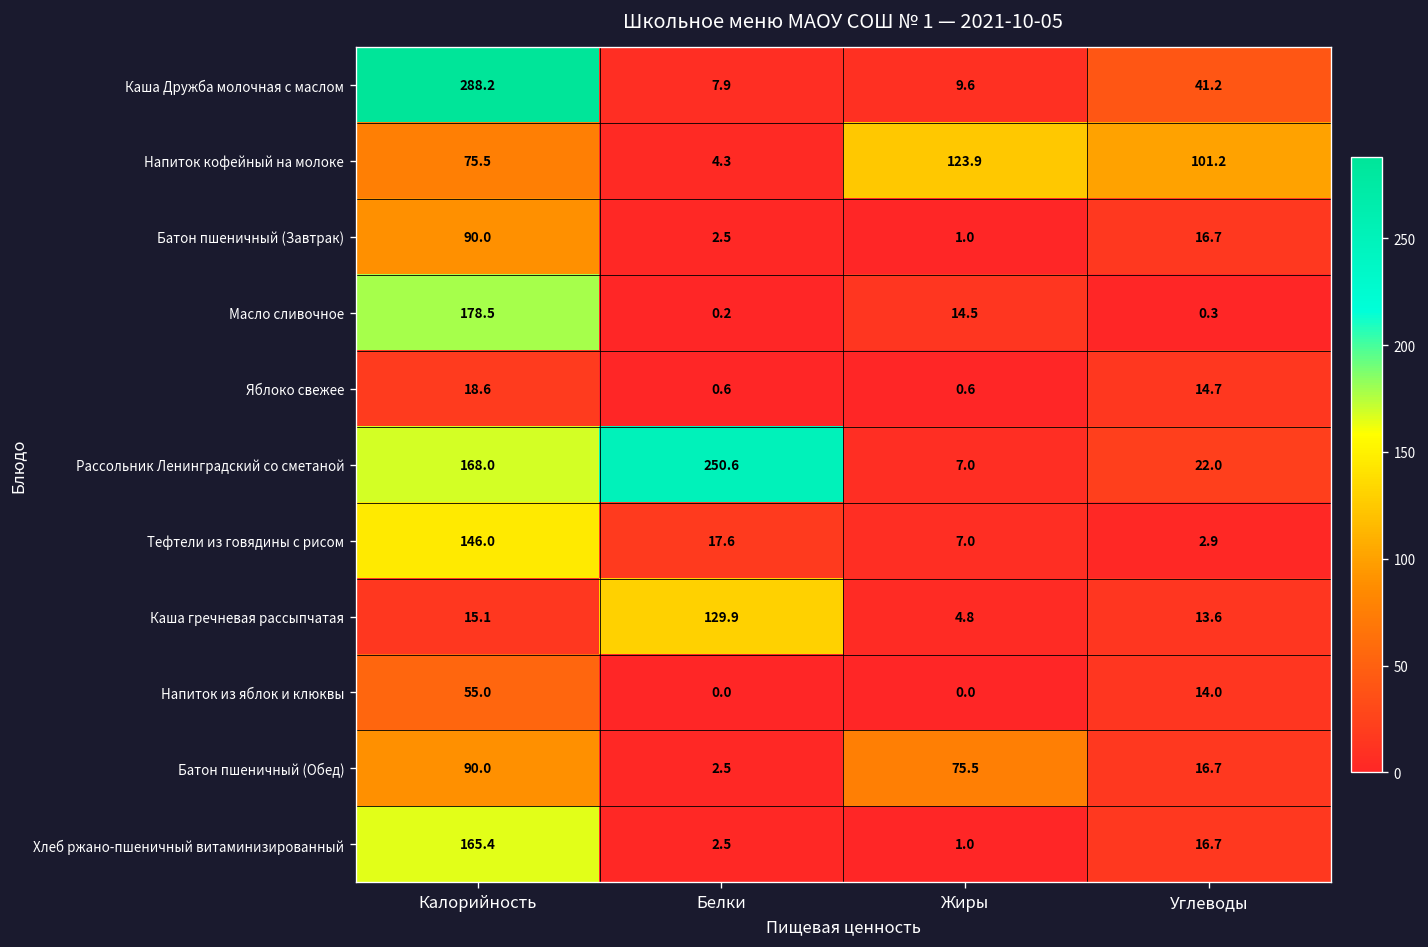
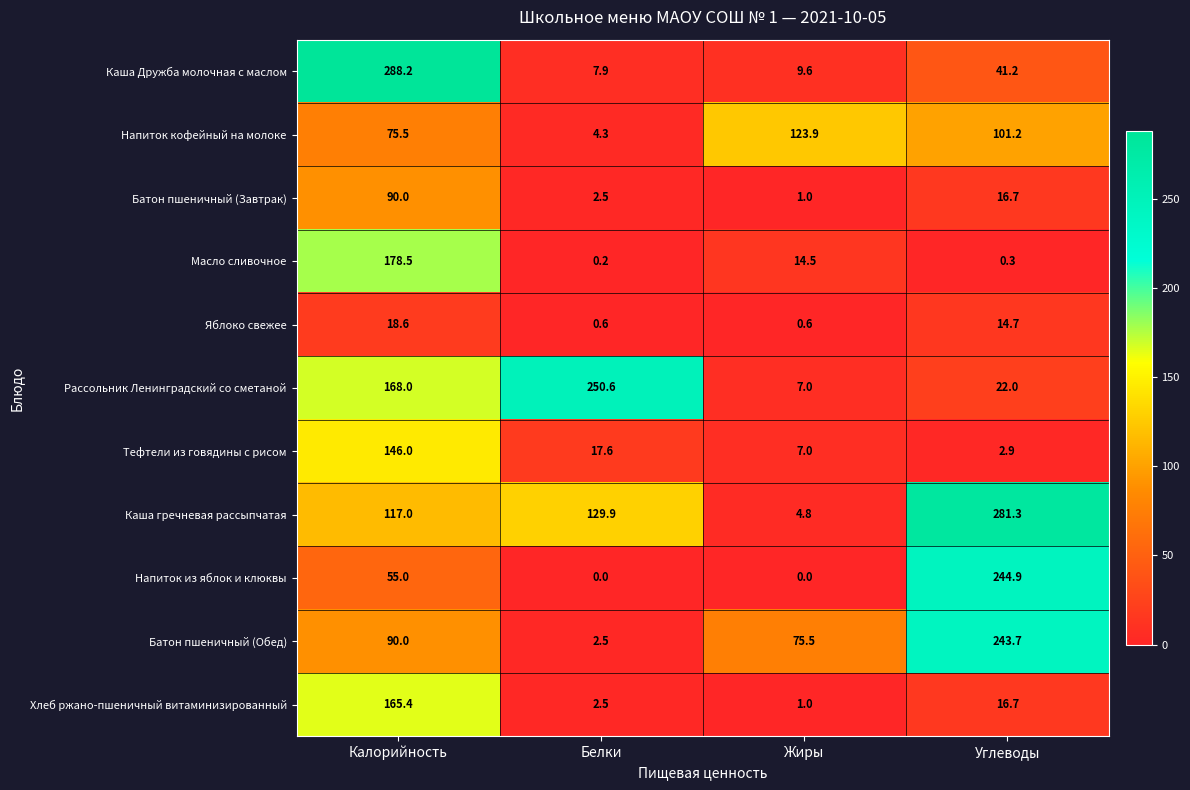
  {
    "Каша Дружба молочная с маслом": {
      "Калорийность": 288.2,
      "Белки": 7.9,
      "Жиры": 9.6,
      "Углеводы": 41.2
    },
    "Напиток кофейный на молоке": {
      "Калорийность": 75.5,
      "Белки": 4.3,
      "Жиры": 123.9,
      "Углеводы": 101.2
    },
    "Батон пшеничный (Завтрак)": {
      "Калорийность": 90.0,
      "Белки": 2.5,
      "Жиры": 1.0,
      "Углеводы": 16.7
    },
    "Масло сливочное": {
      "Калорийность": 178.5,
      "Белки": 0.2,
      "Жиры": 14.5,
      "Углеводы": 0.3
    },
    "Яблоко свежее": {
      "Калорийность": 18.6,
      "Белки": 0.6,
      "Жиры": 0.6,
      "Углеводы": 14.7
    },
    "Рассольник Ленинградский со сметаной": {
      "Калорийность": 168.0,
      "Белки": 250.6,
      "Жиры": 7.0,
      "Углеводы": 22.0
    },
    "Тефтели из говядины с рисом": {
      "Калорийность": 146.0,
      "Белки": 17.6,
      "Жиры": 7.0,
      "Углеводы": 2.9
    },
    "Каша гречневая рассыпчатая": {
-     "Калорийность": 15.1,
+     "Калорийность": 117.0,
      "Белки": 129.9,
      "Жиры": 4.8,
-     "Углеводы": 13.6
+     "Углеводы": 281.3
    },
    "Напиток из яблок и клюквы": {
      "Калорийность": 55.0,
      "Белки": 0.0,
      "Жиры": 0.0,
-     "Углеводы": 14.0
+     "Углеводы": 244.9
    },
    "Батон пшеничный (Обед)": {
      "Калорийность": 90.0,
      "Белки": 2.5,
      "Жиры": 75.5,
-     "Углеводы": 16.7
+     "Углеводы": 243.7
    },
    "Хлеб ржано-пшеничный витаминизированный": {
      "Калорийность": 165.4,
      "Белки": 2.5,
      "Жиры": 1.0,
      "Углеводы": 16.7
    }
  }
